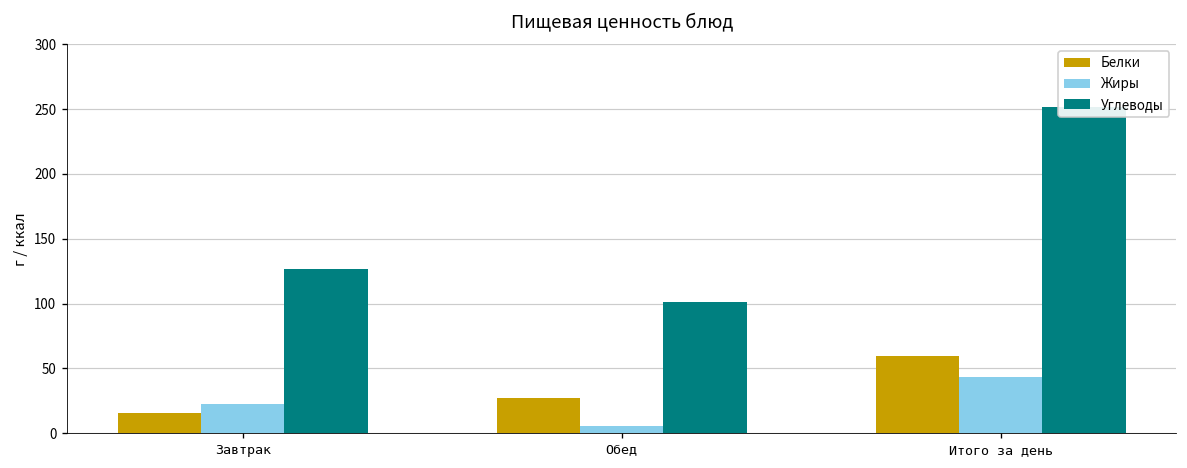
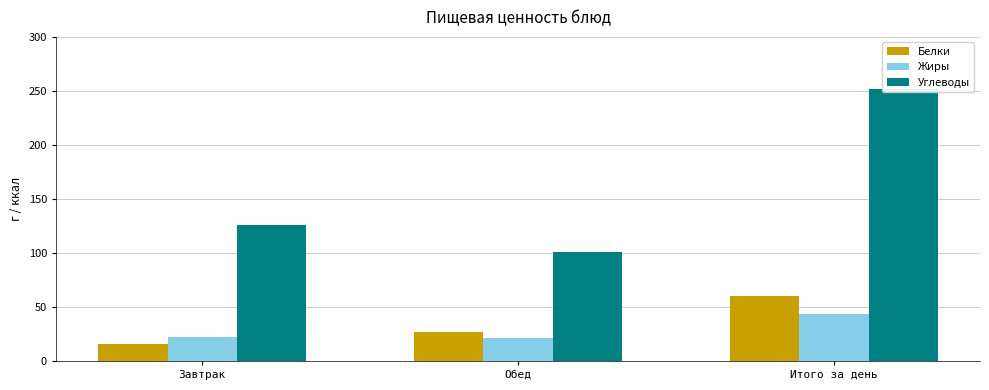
  {
    "Белки": {
      "Завтрак": 16,
      "Обед": 27,
      "Итого за день": 60
    },
    "Жиры": {
      "Завтрак": 23,
-     "Обед": 6,
+     "Обед": 21,
      "Итого за день": 44
    },
    "Углеводы": {
      "Завтрак": 126,
      "Обед": 101
    }
  }
